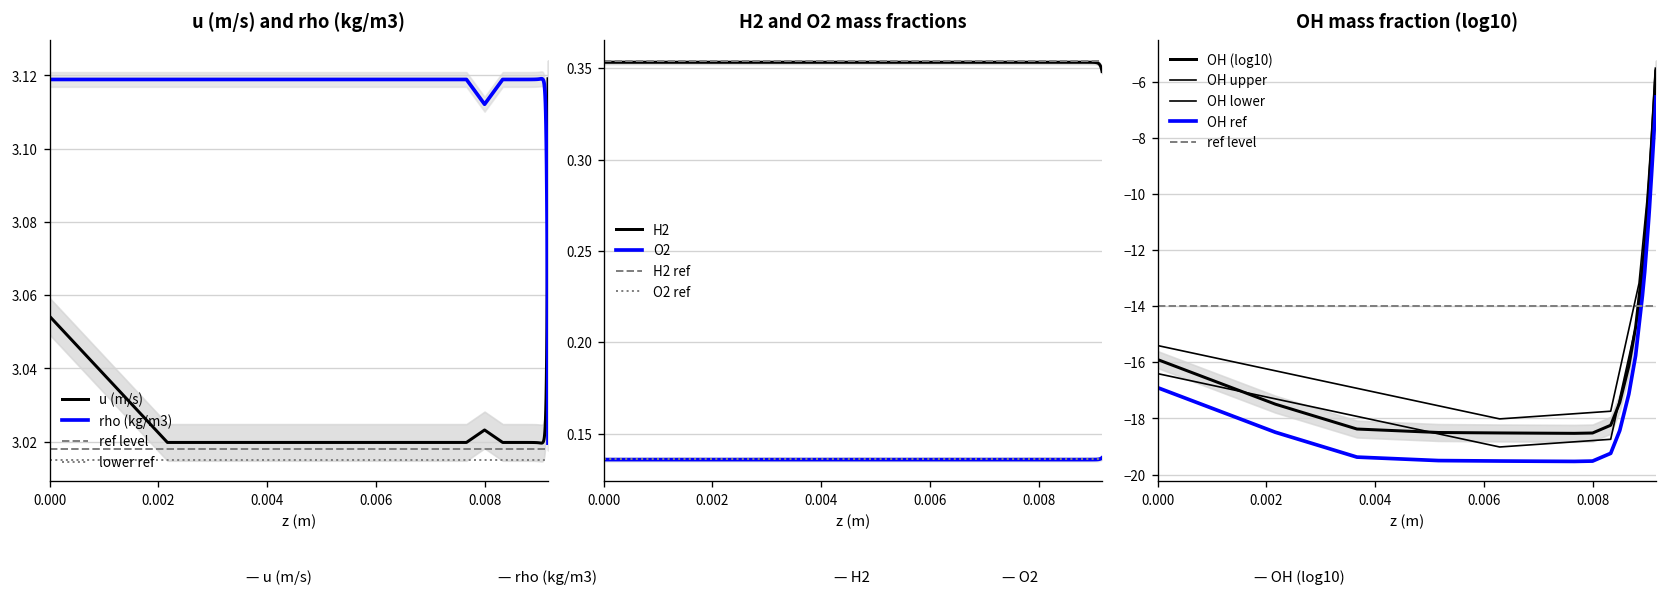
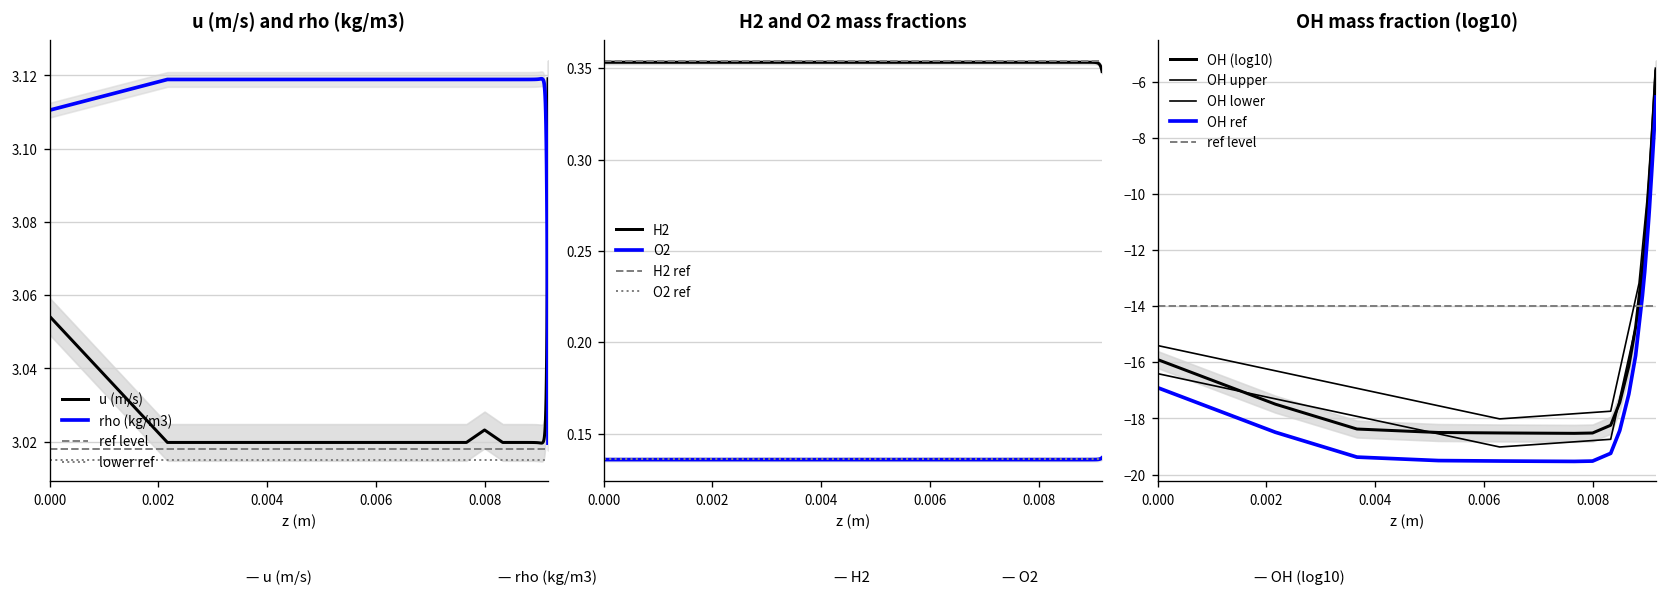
  {
    "u (m/s) and rho (kg/m3)": {
      "u (m/s)": {
        "0.000": 3.054,
        "0.008": 3.023
      },
      "rho (kg/m3)": {
-       "0.000": 3.119,
-       "0.008": 3.112
+       "0.000": 3.111,
+       "0.008": 3.119
      }
    },
    "OH mass fraction (log10)": {
      "OH ref": {
        "0.000": -16.9,
        "0.008": -19.5
      }
    }
  }
